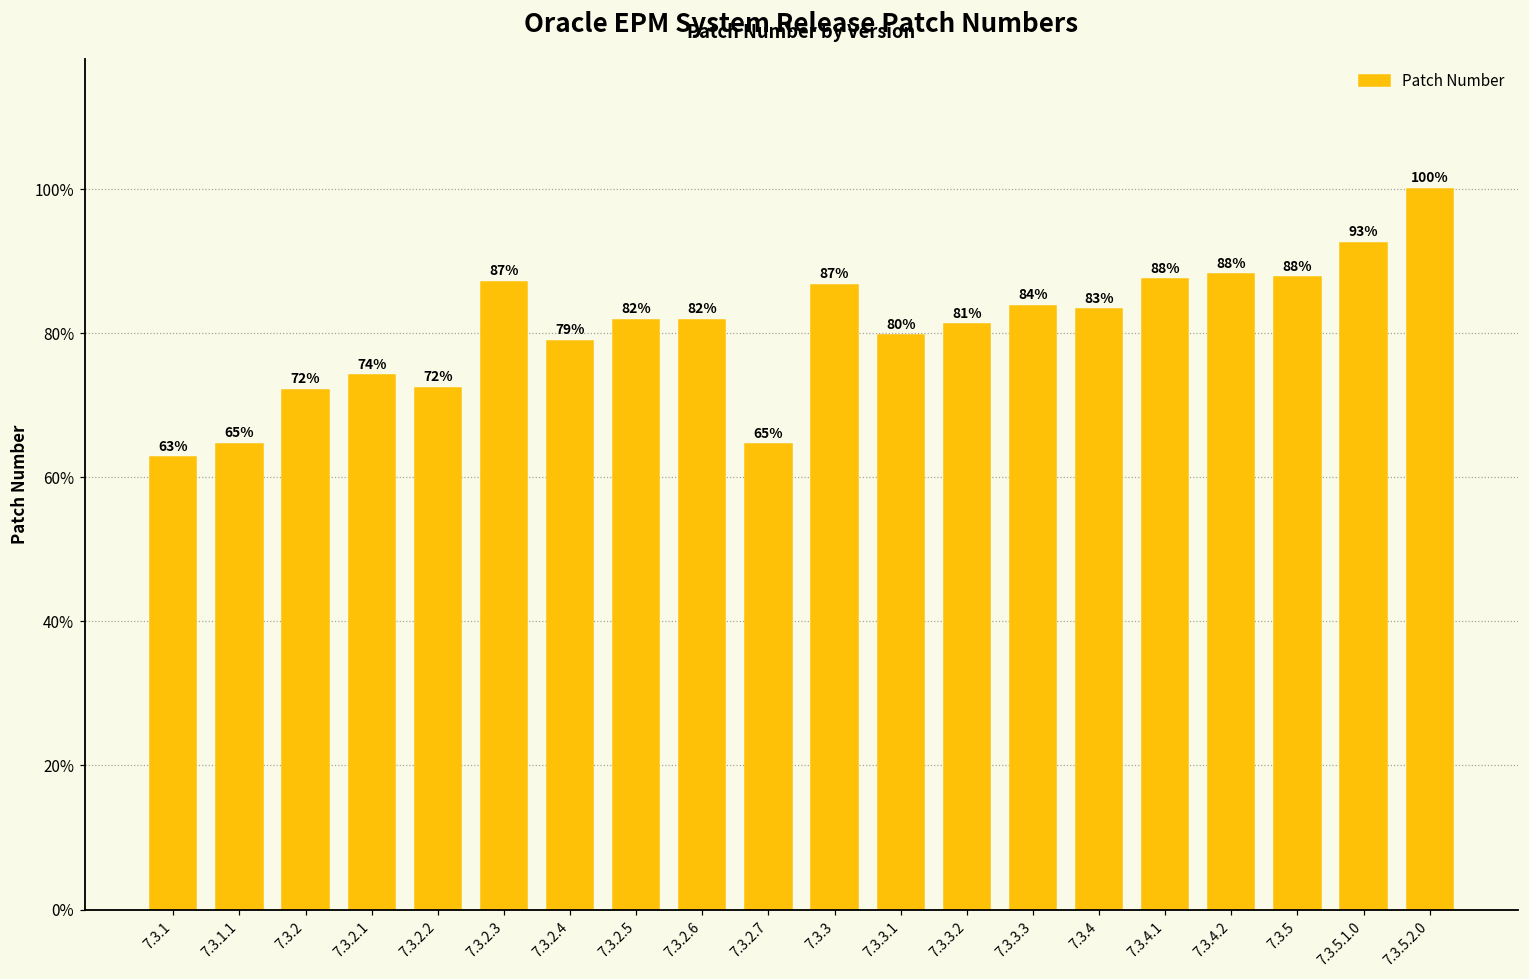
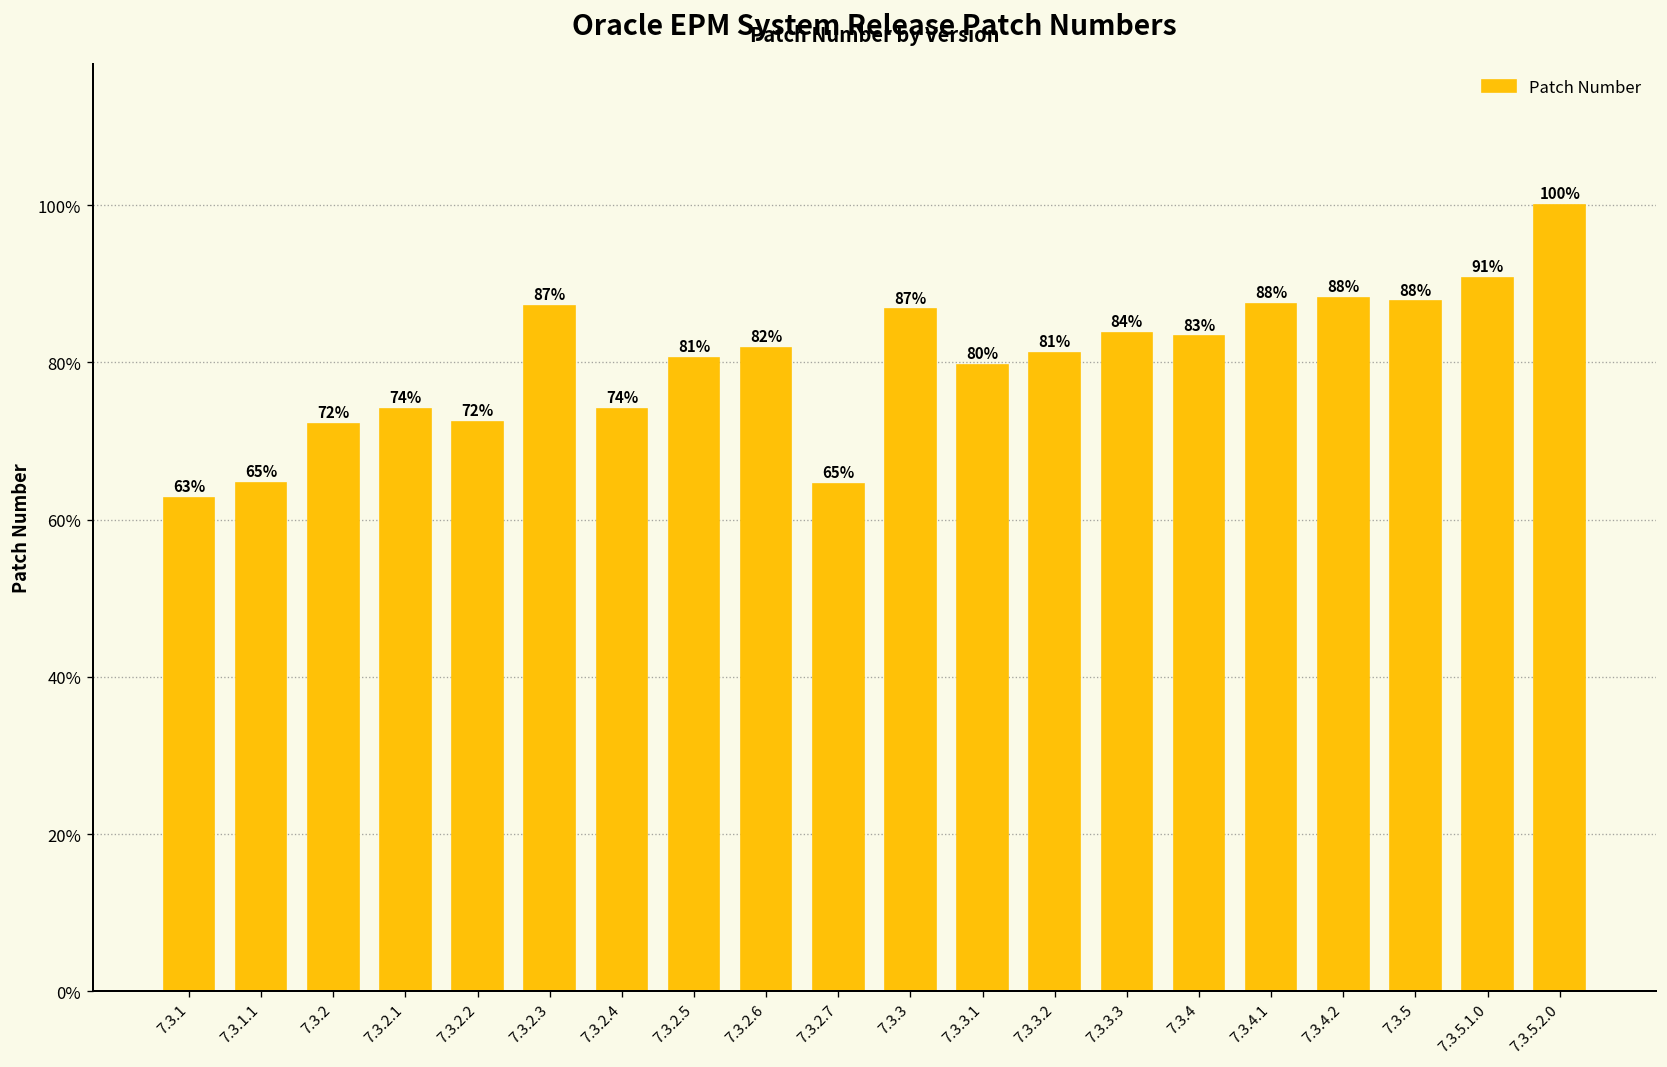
  {
    "7.3.1": "63%",
    "7.3.1.1": "65%",
    "7.3.2": "72%",
    "7.3.2.1": "74%",
    "7.3.2.2": "72%",
    "7.3.2.3": "87%",
-   "7.3.2.4": "79%",
-   "7.3.2.5": "82%",
+   "7.3.2.4": "74%",
+   "7.3.2.5": "81%",
    "7.3.2.6": "82%",
    "7.3.2.7": "65%",
    "7.3.3": "87%",
    "7.3.3.1": "80%",
    "7.3.3.2": "81%",
    "7.3.3.3": "84%",
    "7.3.4": "83%",
    "7.3.4.1": "88%",
    "7.3.4.2": "88%",
    "7.3.5": "88%",
-   "7.3.5.1.0": "93%",
+   "7.3.5.1.0": "91%",
    "7.3.5.2.0": "100%"
  }
